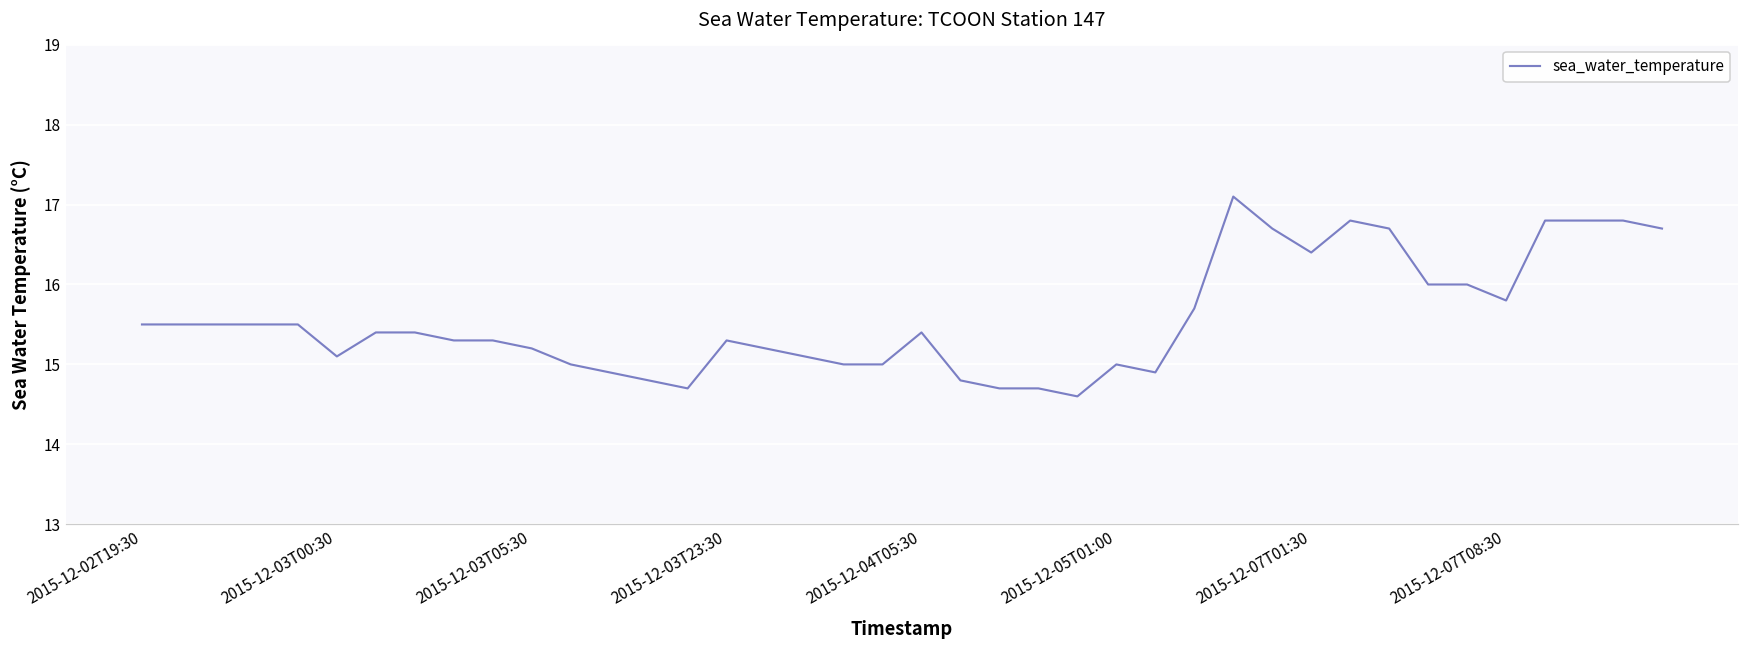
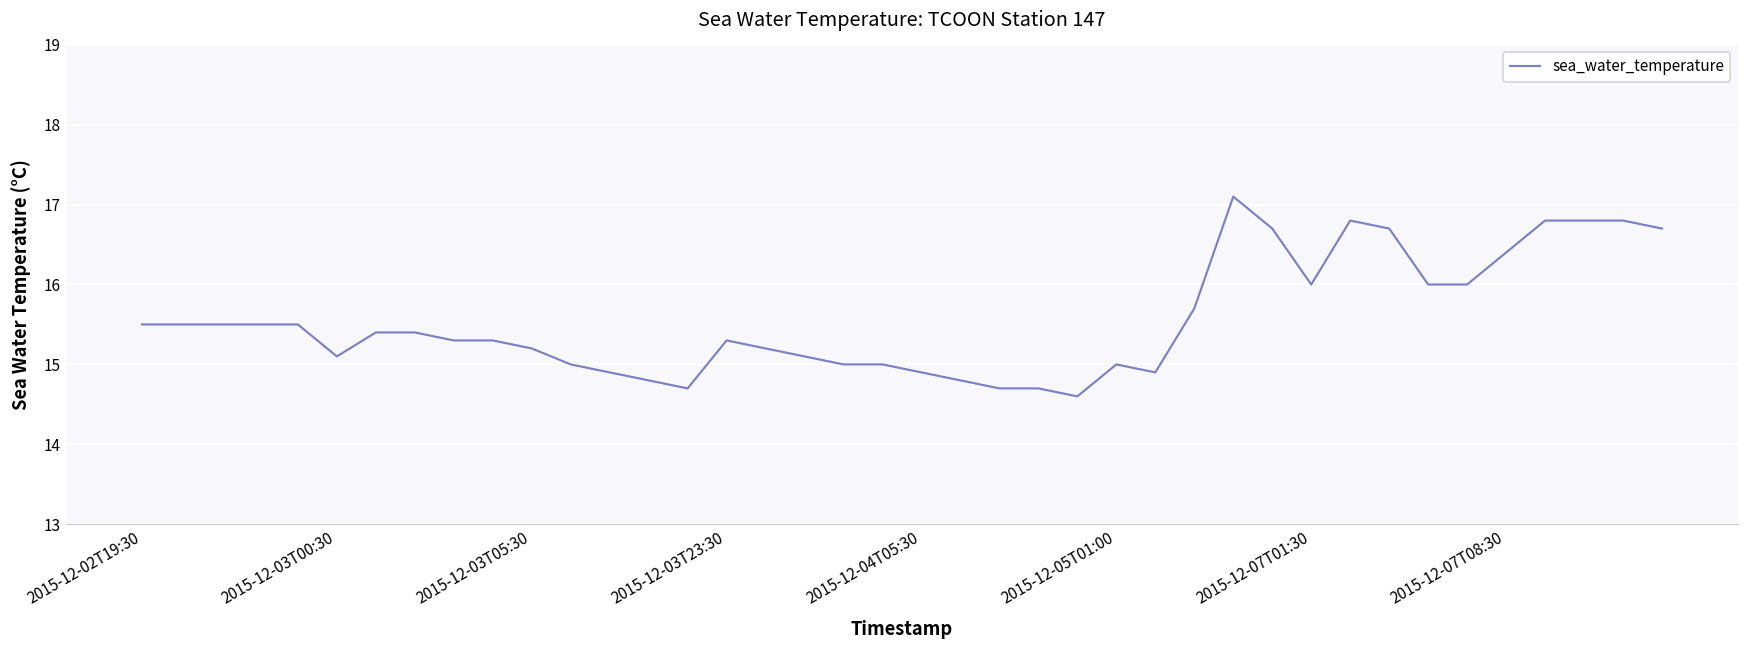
  {
    "2015-12-02T19:30": 15.5,
    "2015-12-03T00:30": 15.1,
    "2015-12-03T05:30": 15.2,
    "2015-12-03T23:30": 15.3,
-   "2015-12-04T05:30": 15.4,
+   "2015-12-04T05:30": 14.9,
    "2015-12-05T01:00": 15.0,
-   "2015-12-07T01:30": 16.4,
-   "2015-12-07T08:30": 15.8
+   "2015-12-07T01:30": 16.0,
+   "2015-12-07T08:30": 16.4
  }
